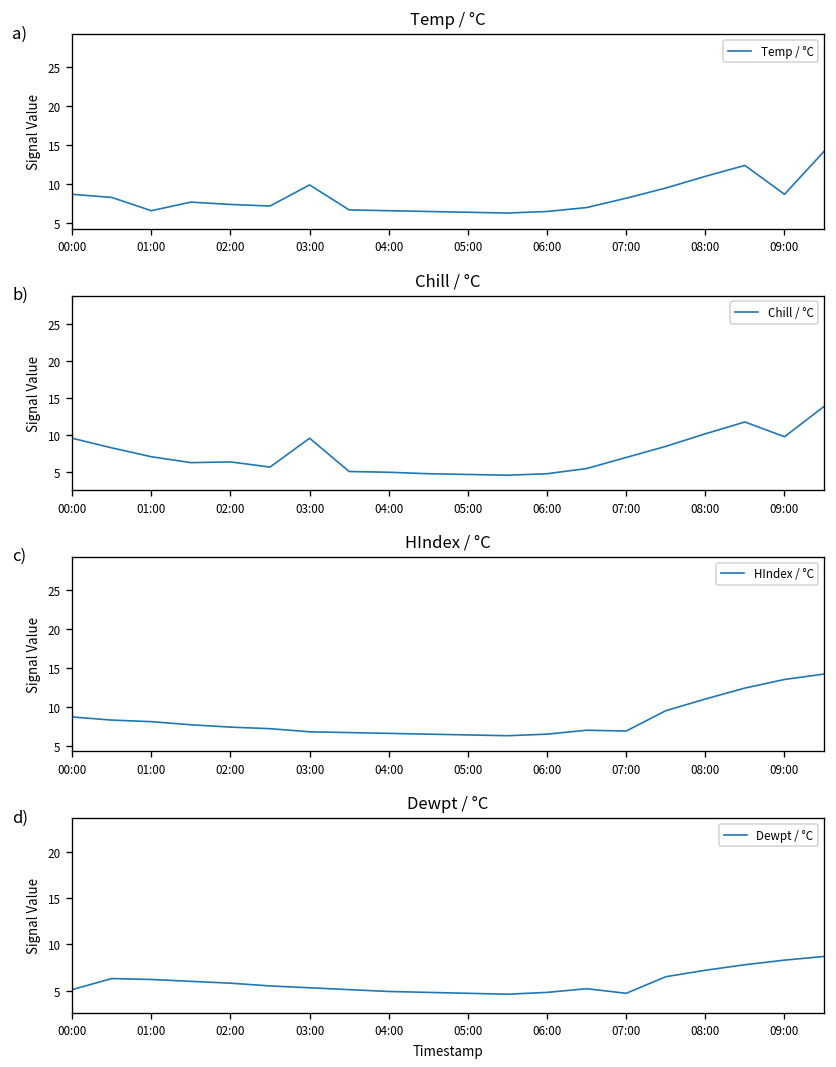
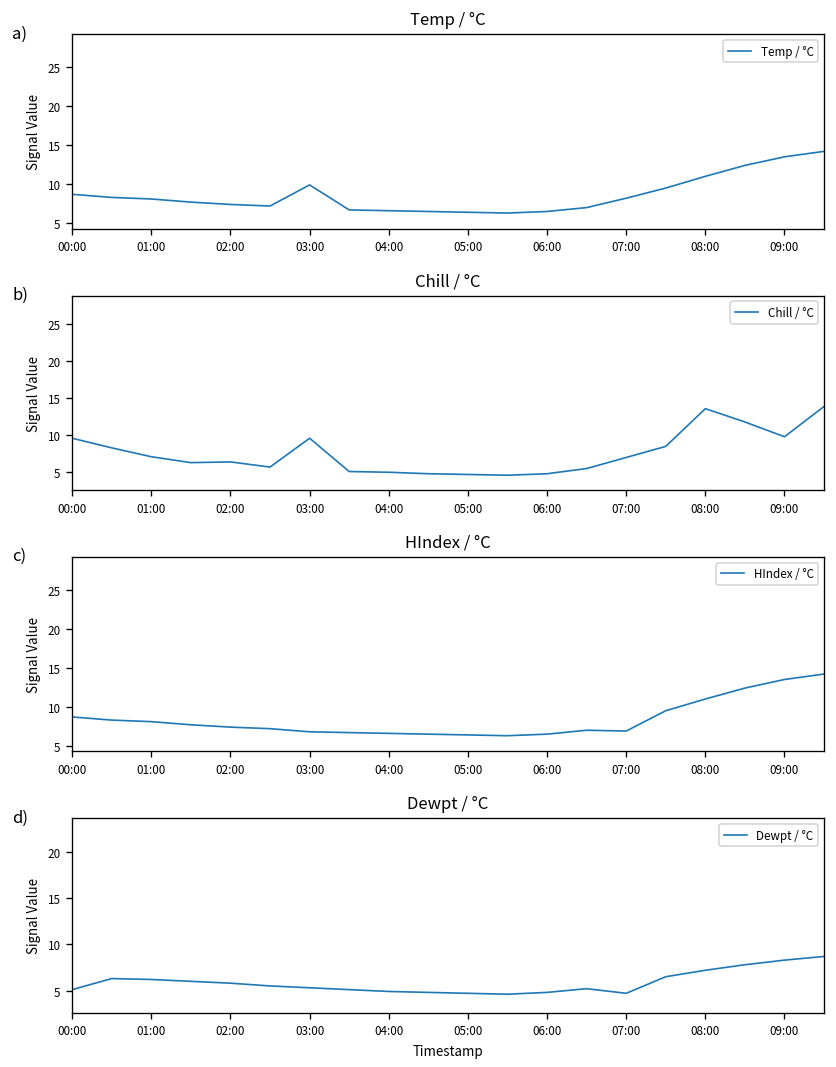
  {
    "Temp / °C": {
      "00:00": 9,
-     "01:00": 7,
+     "01:00": 8,
      "02:00": 7,
      "03:00": 10,
      "04:00": 7,
      "05:00": 6,
      "06:00": 7,
      "07:00": 8,
      "08:00": 11,
-     "09:00": 9
+     "09:00": 14
    },
    "Chill / °C": {
      "00:00": 10,
      "01:00": 7,
      "02:00": 6,
      "03:00": 10,
      "04:00": 5,
      "05:00": 5,
      "06:00": 5,
      "07:00": 7,
-     "08:00": 10,
+     "08:00": 14,
      "09:00": 10
    },
    "HIndex / °C": {
      "00:00": 9,
      "01:00": 8,
      "02:00": 7,
      "03:00": 7,
      "04:00": 7,
      "05:00": 6,
      "06:00": 7,
      "07:00": 7,
      "08:00": 11,
      "09:00": 14
    },
    "Dewpt / °C": {
      "00:00": 5,
      "01:00": 6,
      "02:00": 6,
      "03:00": 5,
      "04:00": 5,
      "05:00": 5,
      "06:00": 5,
      "07:00": 5,
      "08:00": 7,
      "09:00": 8
    }
  }
